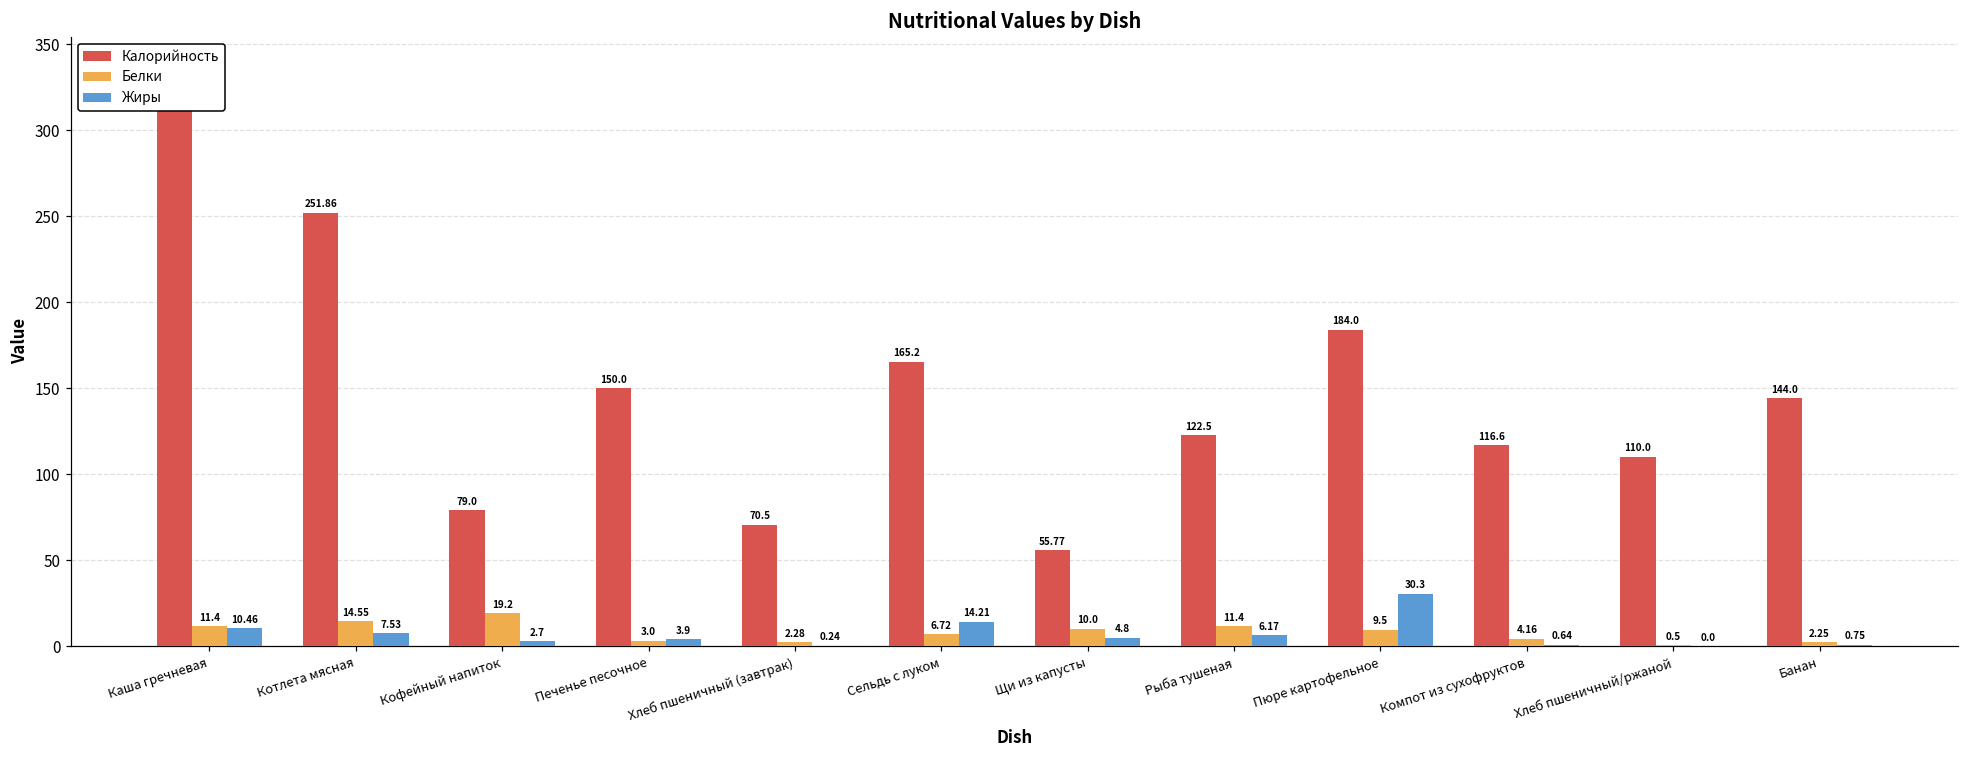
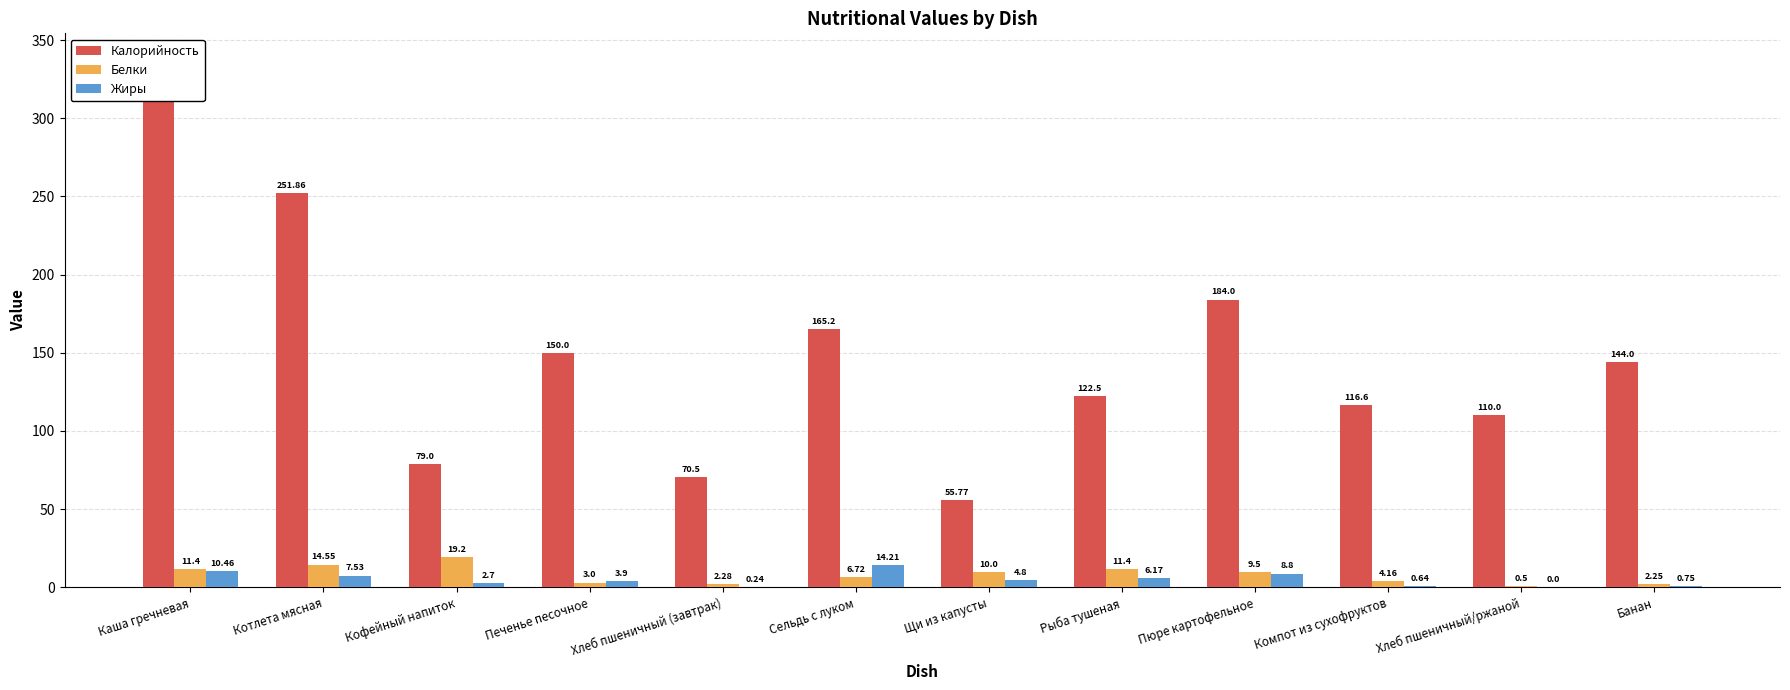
  {
    "Калорийность": {
      "Котлета мясная": 251.86,
      "Кофейный напиток": 79.0,
      "Печенье песочное": 150.0,
      "Хлеб пшеничный (завтрак)": 70.5,
      "Сельдь с луком": 165.2,
      "Щи из капусты": 55.77,
      "Рыба тушеная": 122.5,
      "Пюре картофельное": 184.0,
      "Компот из сухофруктов": 116.6,
      "Хлеб пшеничный/ржаной": 110.0,
      "Банан": 144.0
    },
    "Белки": {
      "Каша гречневая": 11.4,
      "Котлета мясная": 14.55,
      "Кофейный напиток": 19.2,
      "Печенье песочное": 3.0,
      "Хлеб пшеничный (завтрак)": 2.28,
      "Сельдь с луком": 6.72,
      "Щи из капусты": 10.0,
      "Рыба тушеная": 11.4,
      "Пюре картофельное": 9.5,
      "Компот из сухофруктов": 4.16,
      "Хлеб пшеничный/ржаной": 0.5,
      "Банан": 2.25
    },
    "Жиры": {
      "Каша гречневая": 10.46,
      "Котлета мясная": 7.53,
      "Кофейный напиток": 2.7,
      "Печенье песочное": 3.9,
      "Хлеб пшеничный (завтрак)": 0.24,
      "Сельдь с луком": 14.21,
      "Щи из капусты": 4.8,
      "Рыба тушеная": 6.17,
-     "Пюре картофельное": 30.3,
+     "Пюре картофельное": 8.8,
      "Компот из сухофруктов": 0.64,
      "Хлеб пшеничный/ржаной": 0.0,
      "Банан": 0.75
    }
  }
